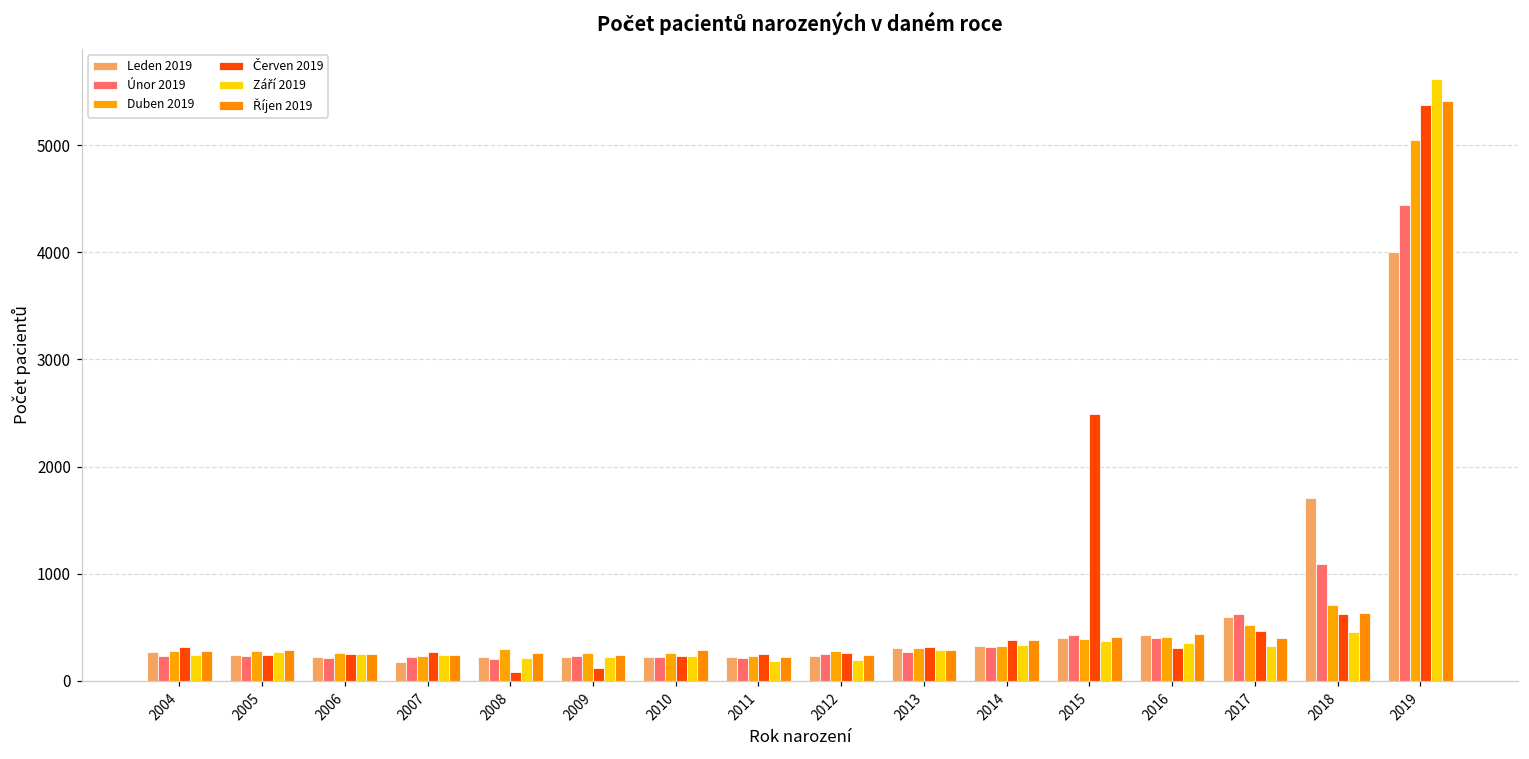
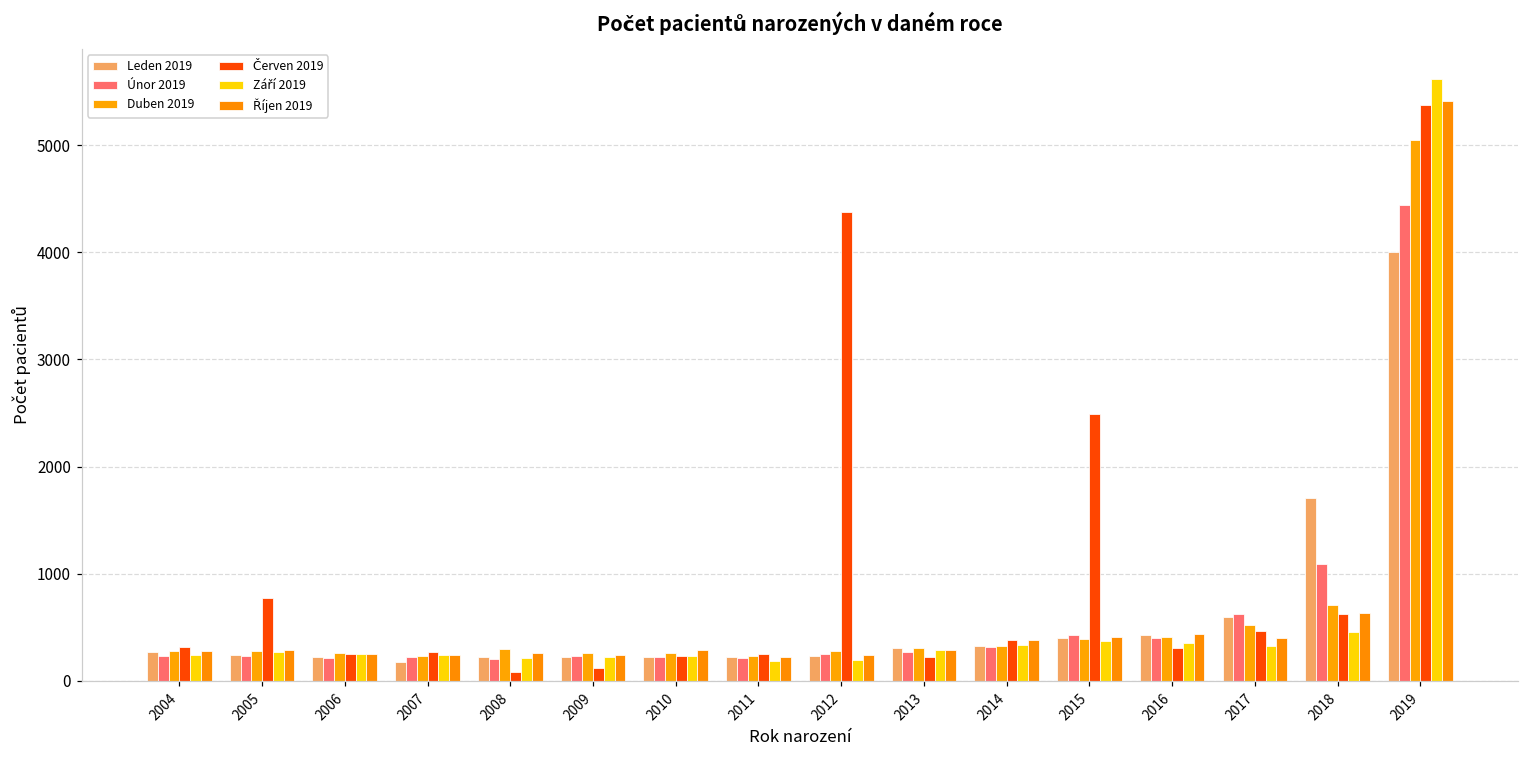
  {
    "Červen 2019": {
      "2004": 300,
-     "2005": 200,
+     "2005": 800,
      "2006": 200,
      "2007": 300,
      "2008": 100,
      "2009": 100,
      "2010": 200,
      "2011": 300,
-     "2012": 300,
-     "2013": 300,
+     "2012": 4400,
+     "2013": 200,
      "2014": 400,
      "2015": 2500,
      "2016": 300,
      "2017": 500,
      "2018": 600,
      "2019": 5400
    }
  }
